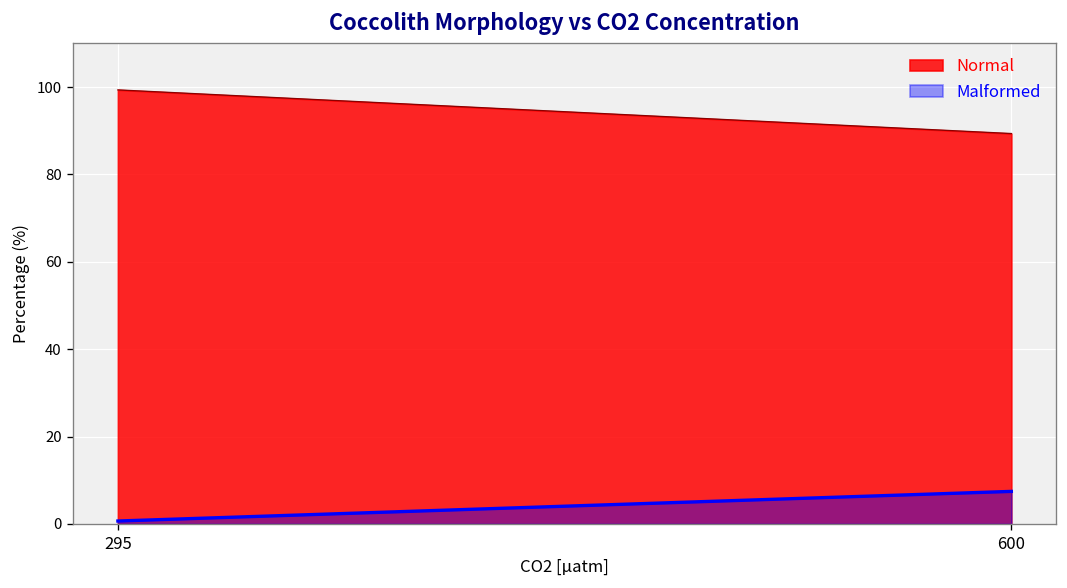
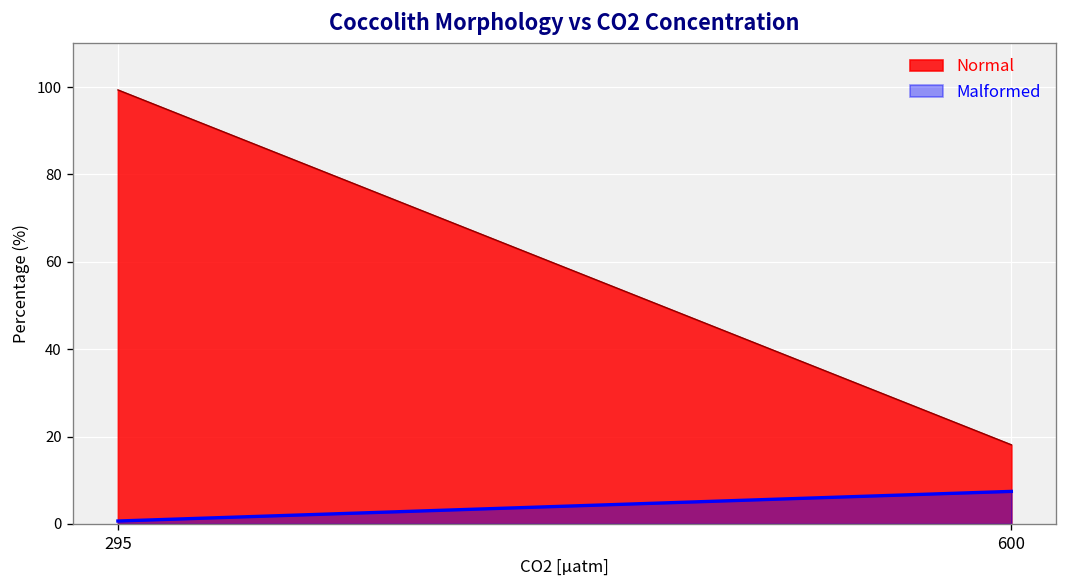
  {
    "Normal": {
      "295": 99,
-     "600": 89
+     "600": 18
    },
    "Malformed": {
      "295": 1,
      "600": 7
    }
  }
